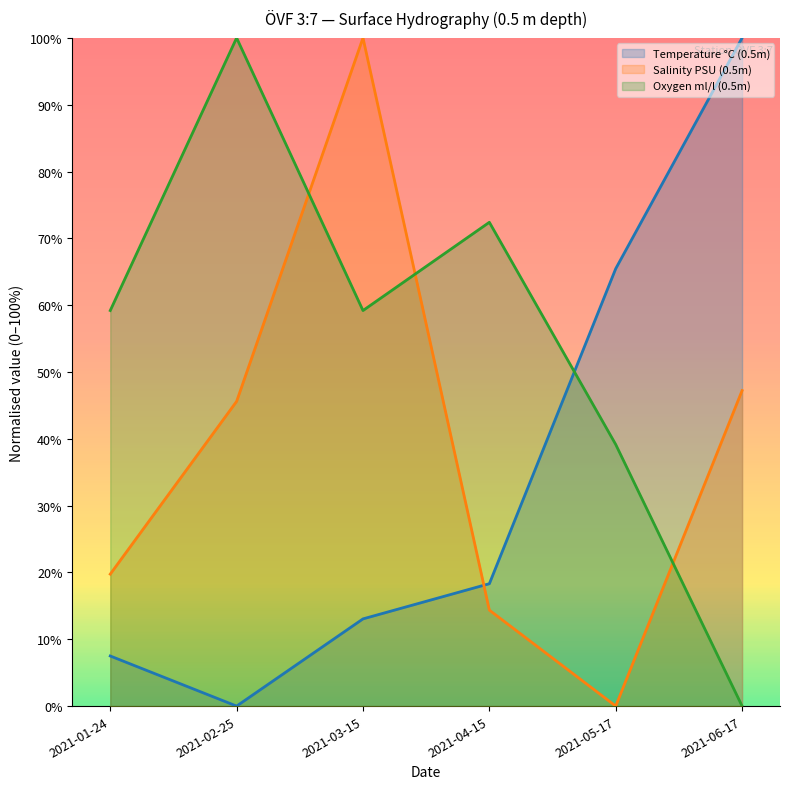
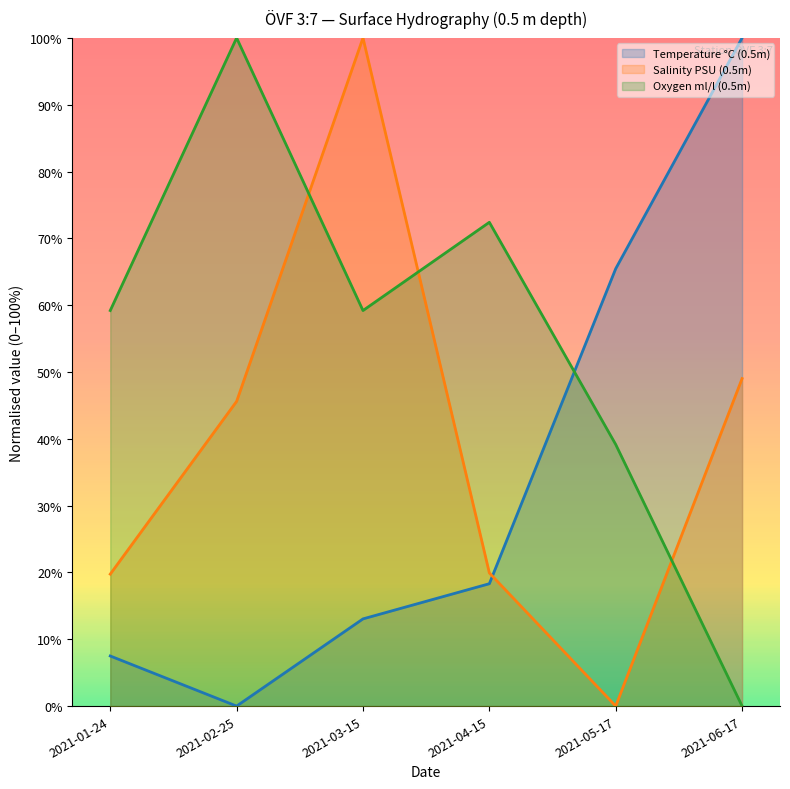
  {
    "Salinity PSU (0.5m)": {
      "2021-01-24": "20%",
      "2021-02-25": "46%",
      "2021-03-15": "100%",
-     "2021-04-15": "14%",
+     "2021-04-15": "20%",
      "2021-05-17": "0%",
-     "2021-06-17": "47%"
+     "2021-06-17": "49%"
    }
  }
